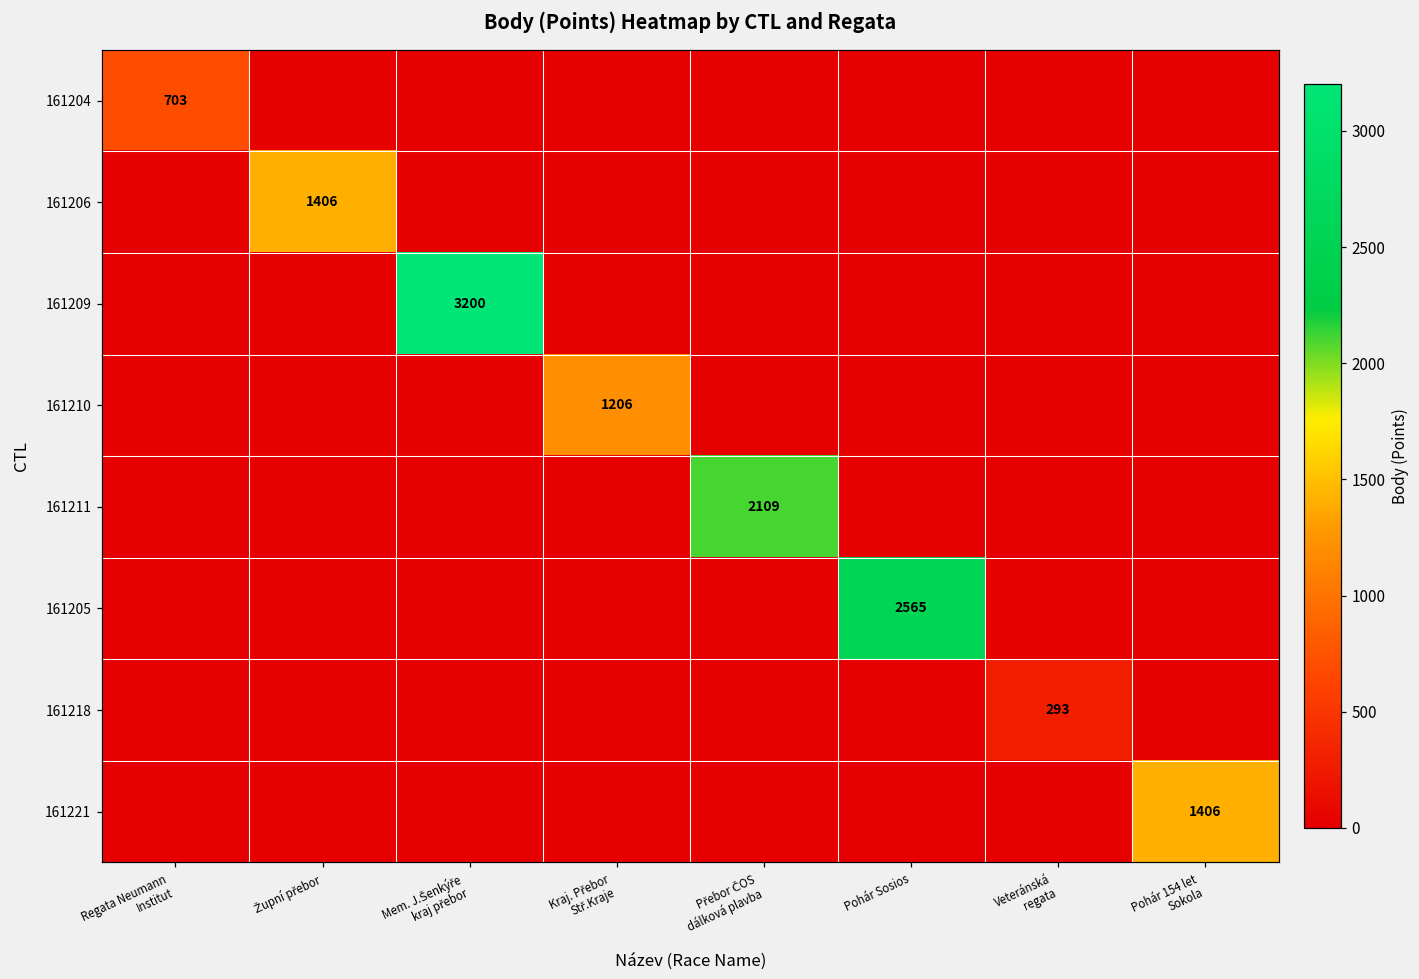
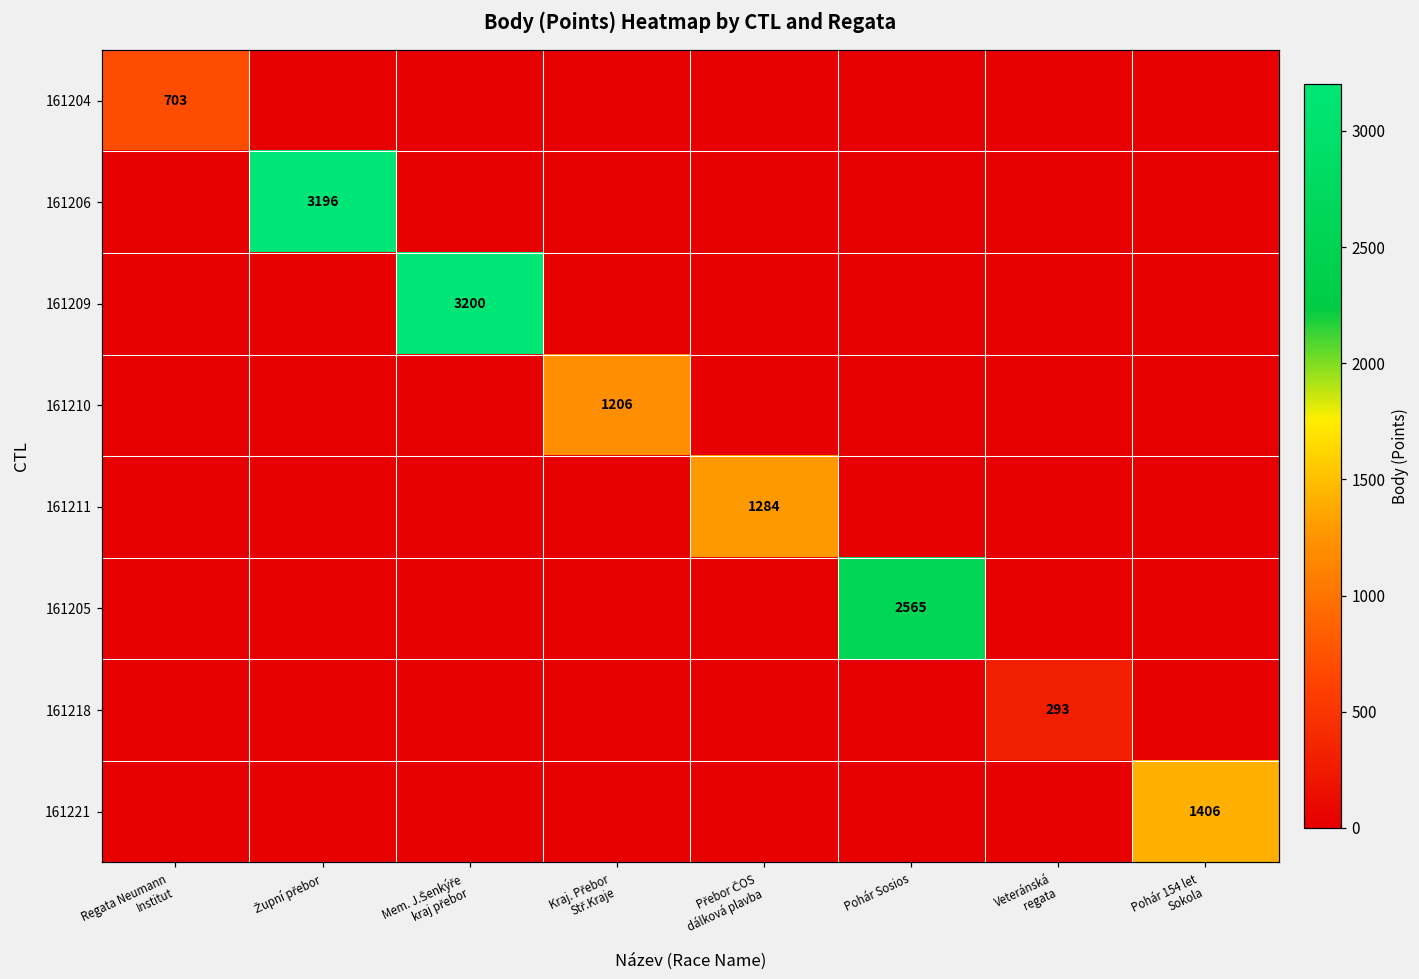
  {
    "161204": {
      "Regata Neumann Institut": 703
    },
    "161206": {
-     "Župní přebor": 1406
+     "Župní přebor": 3196
    },
    "161209": {
      "Mem. J.Šenkýře kraj přebor": 3200
    },
    "161210": {
      "Kraj. Přebor Stř.Kraje": 1206
    },
    "161211": {
-     "Přebor ČOS dálková plavba": 2109
+     "Přebor ČOS dálková plavba": 1284
    },
    "161205": {
      "Pohár Sosios": 2565
    },
    "161218": {
      "Veteránská regata": 293
    },
    "161221": {
      "Pohár 154 let Sokola": 1406
    }
  }
